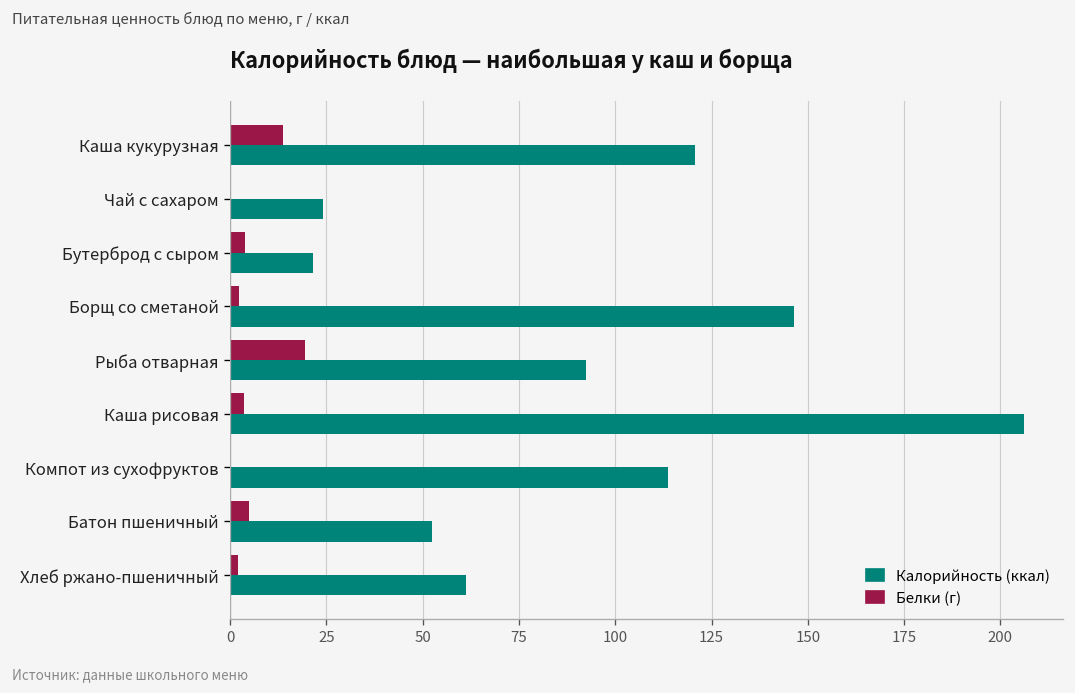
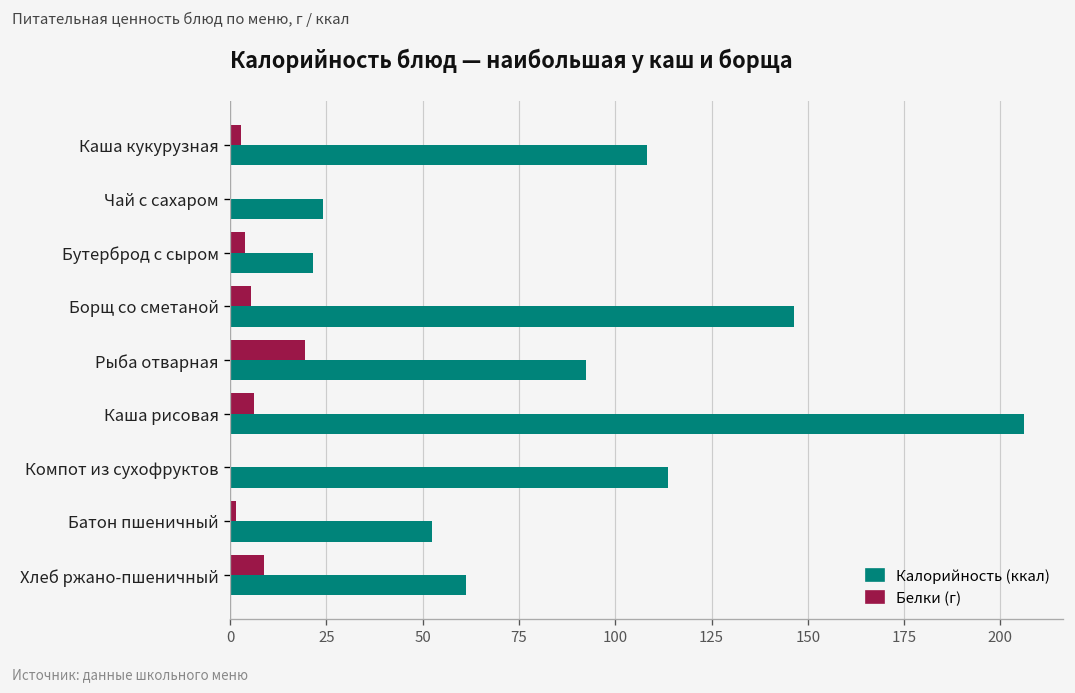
  {
    "Калорийность (ккал)": {
-     "Каша кукурузная": 121,
+     "Каша кукурузная": 108,
      "Чай с сахаром": 24,
      "Бутерброд с сыром": 22,
      "Борщ со сметаной": 146,
      "Рыба отварная": 93,
      "Каша рисовая": 206,
      "Компот из сухофруктов": 114,
      "Батон пшеничный": 52,
      "Хлеб ржано-пшеничный": 61
    },
    "Белки (г)": {
-     "Каша кукурузная": 14,
+     "Каша кукурузная": 3,
      "Чай с сахаром": 0,
      "Бутерброд с сыром": 4,
-     "Борщ со сметаной": 2,
+     "Борщ со сметаной": 5,
      "Рыба отварная": 19,
-     "Каша рисовая": 4,
+     "Каша рисовая": 6,
      "Компот из сухофруктов": 0,
-     "Батон пшеничный": 5,
-     "Хлеб ржано-пшеничный": 2
+     "Батон пшеничный": 2,
+     "Хлеб ржано-пшеничный": 9
    }
  }
